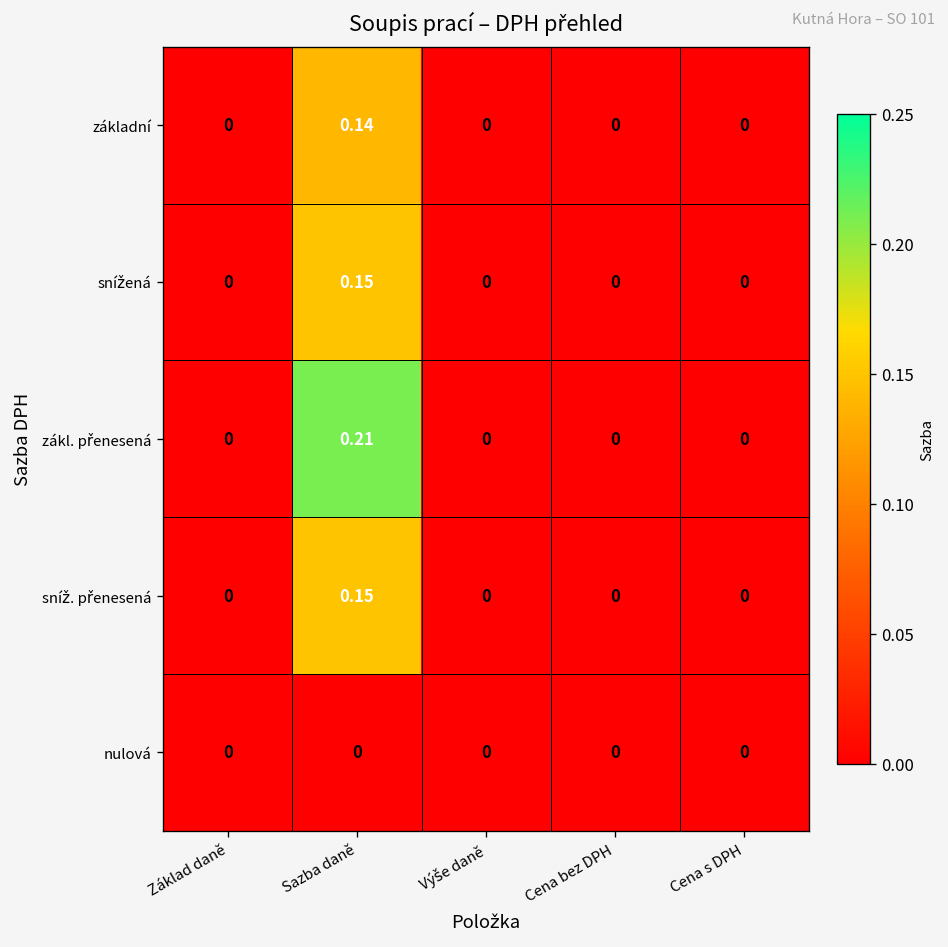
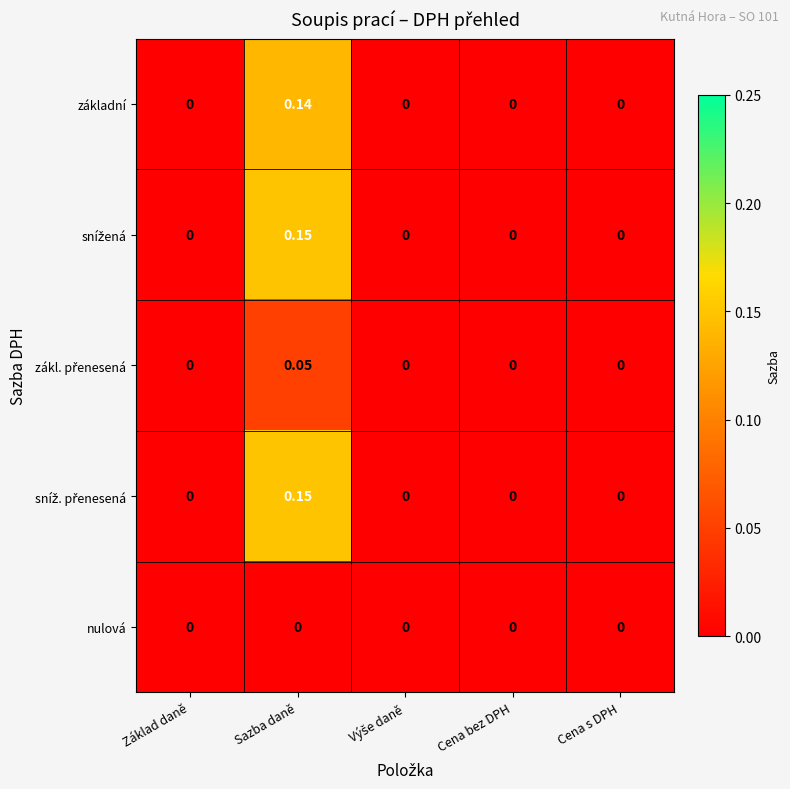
  {
    "základní": {
      "Základ daně": 0,
      "Sazba daně": 0.14,
      "Výše daně": 0,
      "Cena bez DPH": 0,
      "Cena s DPH": 0
    },
    "snížená": {
      "Základ daně": 0,
      "Sazba daně": 0.15,
      "Výše daně": 0,
      "Cena bez DPH": 0,
      "Cena s DPH": 0
    },
    "zákl. přenesená": {
      "Základ daně": 0,
-     "Sazba daně": 0.21,
+     "Sazba daně": 0.05,
      "Výše daně": 0,
      "Cena bez DPH": 0,
      "Cena s DPH": 0
    },
    "sníž. přenesená": {
      "Základ daně": 0,
      "Sazba daně": 0.15,
      "Výše daně": 0,
      "Cena bez DPH": 0,
      "Cena s DPH": 0
    },
    "nulová": {
      "Základ daně": 0,
      "Sazba daně": 0,
      "Výše daně": 0,
      "Cena bez DPH": 0,
      "Cena s DPH": 0
    }
  }
